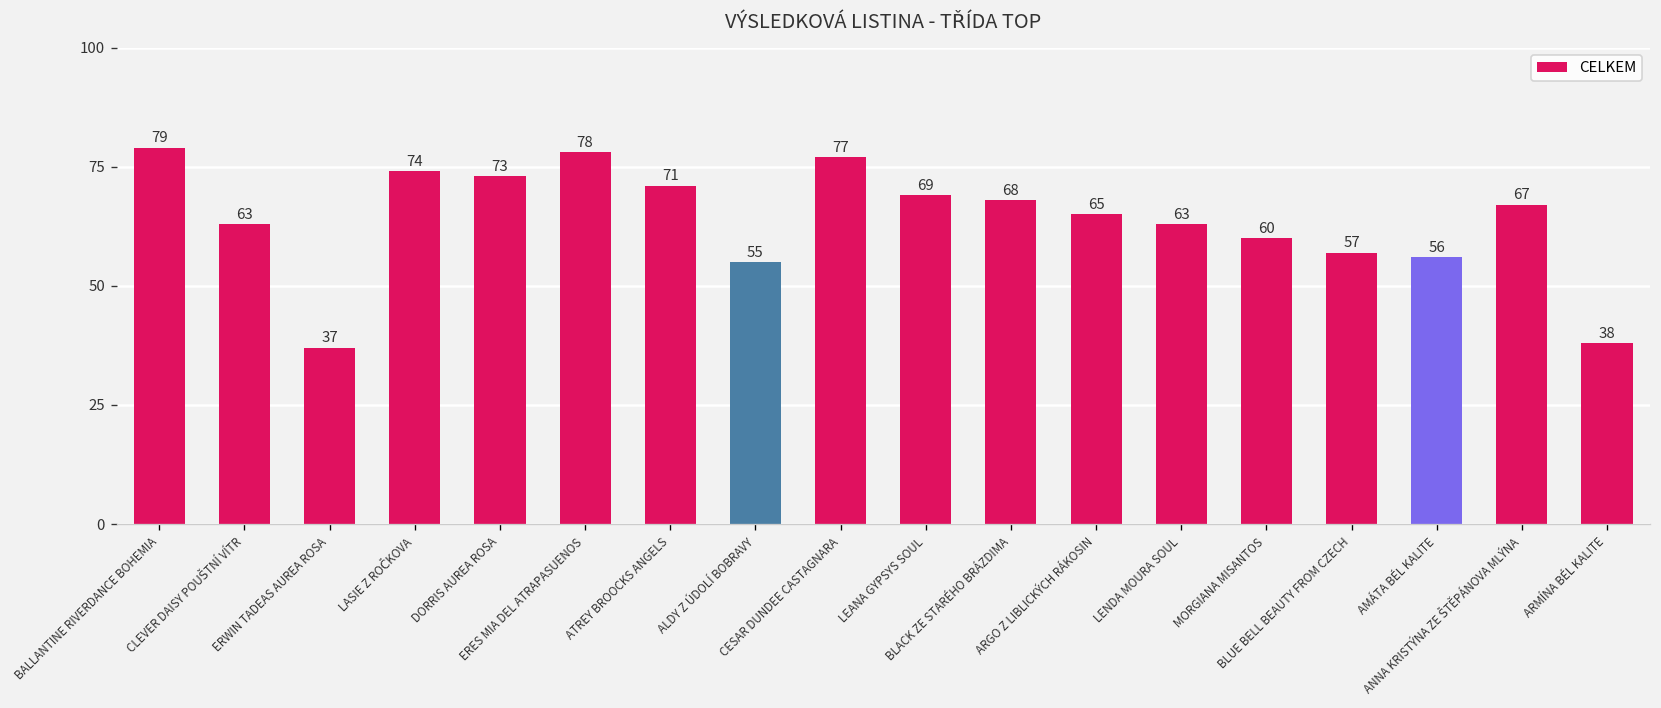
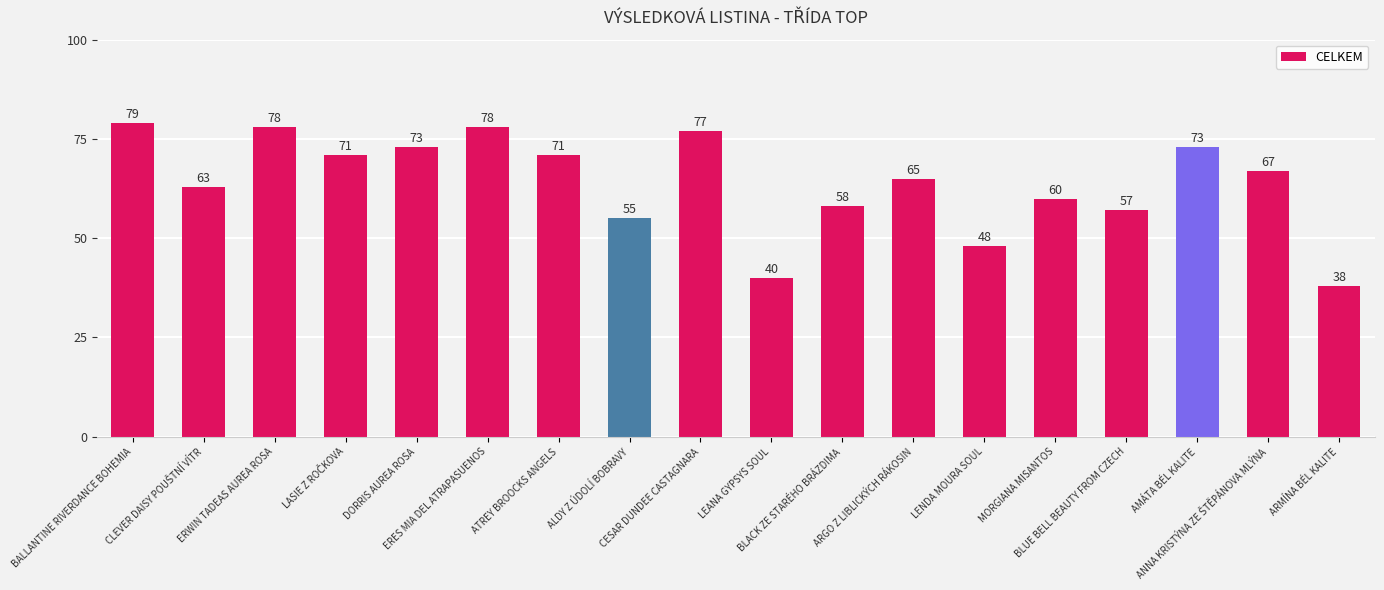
  {
    "BALLANTINE RIVERDANCE BOHEMIA": 79,
    "CLEVER DAISY POUŠTNÍ VÍTR": 63,
-   "ERWIN TADEAS AUREA ROSA": 37,
-   "LASIE Z ROČKOVA": 74,
+   "ERWIN TADEAS AUREA ROSA": 78,
+   "LASIE Z ROČKOVA": 71,
    "DORRIS AUREA ROSA": 73,
    "ERES MIA DEL ATRAPASUENOS": 78,
    "ATREY BROOCKS ANGELS": 71,
    "ALDY Z ÚDOLÍ BOBRAVY": 55,
    "CESAR DUNDEE CASTAGNARA": 77,
-   "LEANA GYPSYS SOUL": 69,
-   "BLACK ZE STARÉHO BRÁZDIMA": 68,
+   "LEANA GYPSYS SOUL": 40,
+   "BLACK ZE STARÉHO BRÁZDIMA": 58,
    "ARGO Z LIBLICKÝCH RÁKOSIN": 65,
-   "LENDA MOURA SOUL": 63,
+   "LENDA MOURA SOUL": 48,
    "MORGIANA MISANTOS": 60,
    "BLUE BELL BEAUTY FROM CZECH": 57,
-   "AMÁTA BÉL KALITE": 56,
+   "AMÁTA BÉL KALITE": 73,
    "ANNA KRISTÝNA ZE ŠTĚPÁNOVA MLÝNA": 67,
    "ARMÍNA BÉL KALITE": 38
  }
